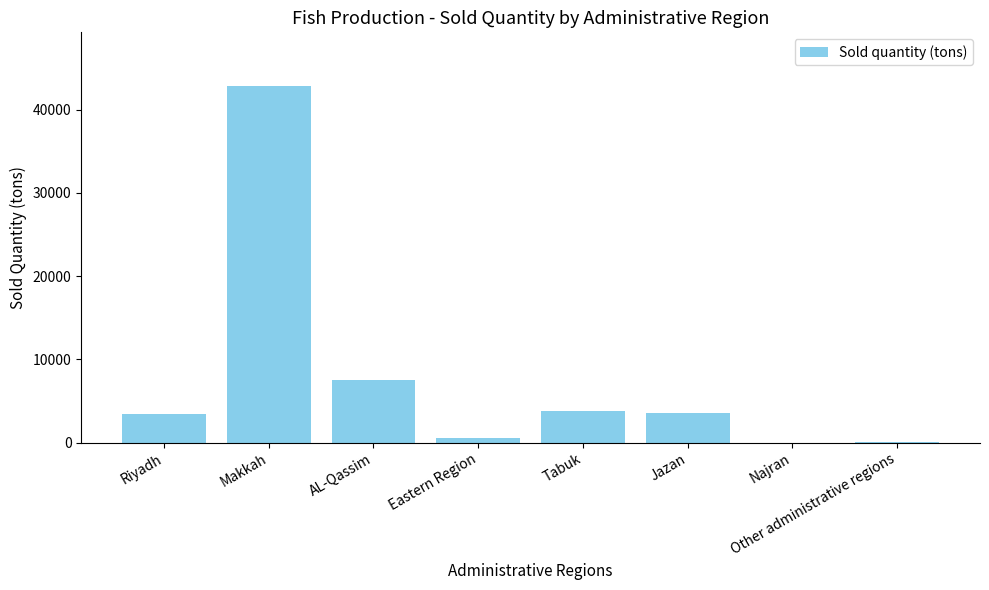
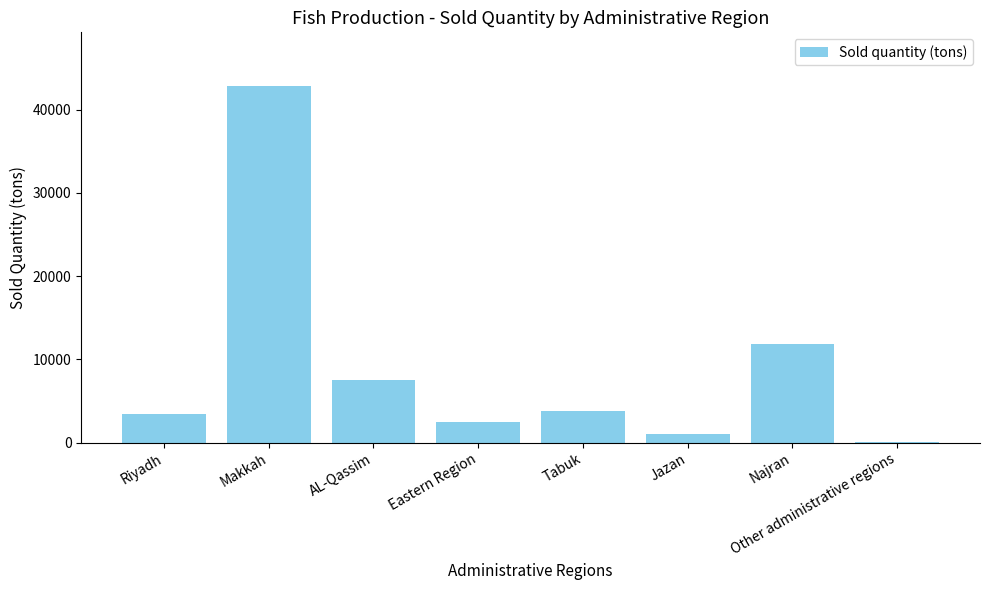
  {
    "Riyadh": 3000,
    "Makkah": 43000,
    "AL-Qassim": 8000,
-   "Eastern Region": 1000,
+   "Eastern Region": 2000,
    "Tabuk": 4000,
-   "Jazan": 4000,
-   "Najran": 0
+   "Jazan": 1000,
+   "Najran": 12000
  }
